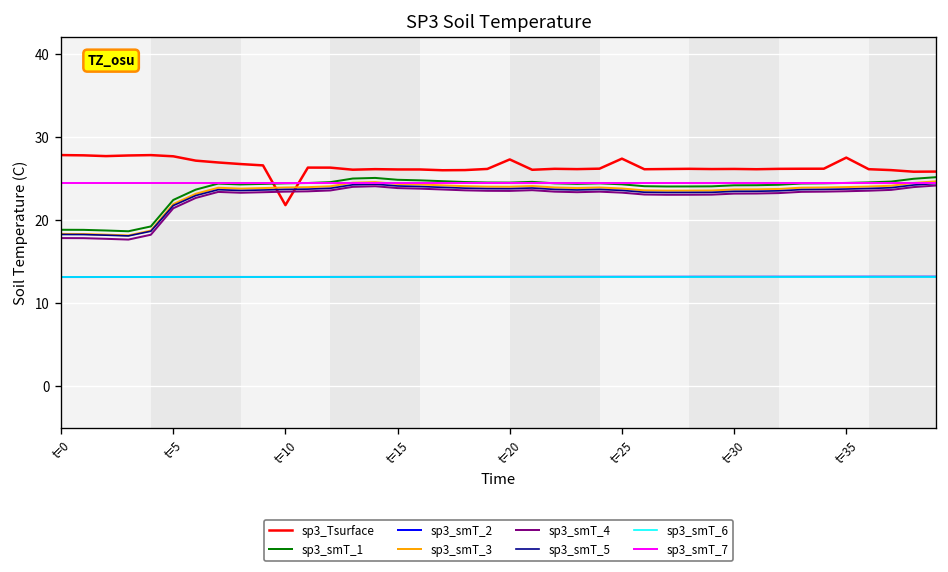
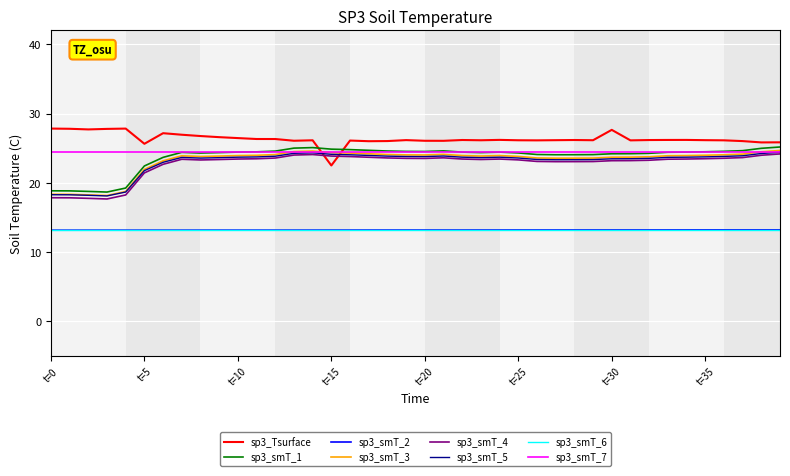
  {
    "sp3_Tsurface": {
      "t=0": 28,
-     "t=5": 28,
-     "t=10": 22,
-     "t=15": 26,
-     "t=20": 27,
-     "t=25": 27,
-     "t=30": 26,
-     "t=35": 28
+     "t=5": 26,
+     "t=10": 26,
+     "t=15": 23,
+     "t=20": 26,
+     "t=25": 26,
+     "t=30": 28,
+     "t=35": 26
    },
    "sp3_smT_1": {
      "t=0": 19,
      "t=5": 22
    },
    "sp3_smT_6": {
      "t=0": 13,
      "t=5": 13,
      "t=10": 13,
      "t=15": 13,
      "t=20": 13,
      "t=25": 13,
      "t=30": 13,
      "t=35": 13
    },
    "sp3_smT_4": {
      "t=0": 18
    },
    "sp3_smT_7": {
      "t=0": 25,
      "t=5": 25
    }
  }
